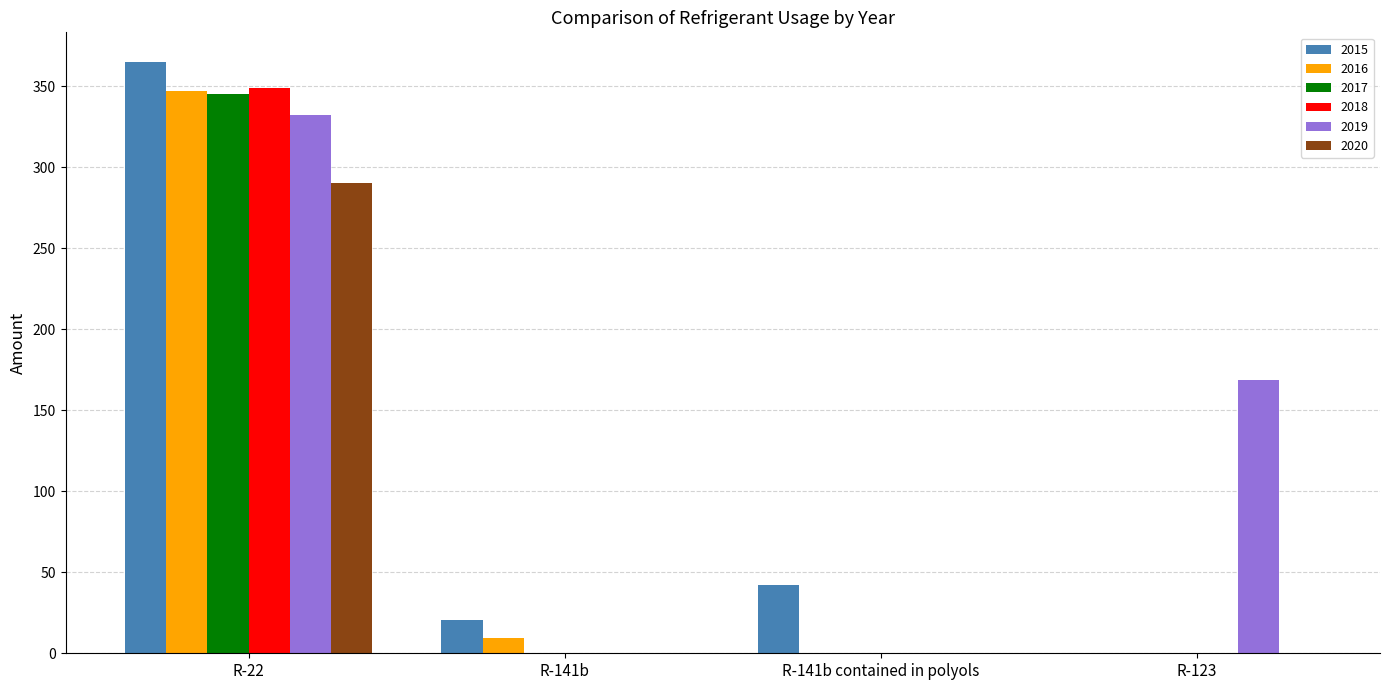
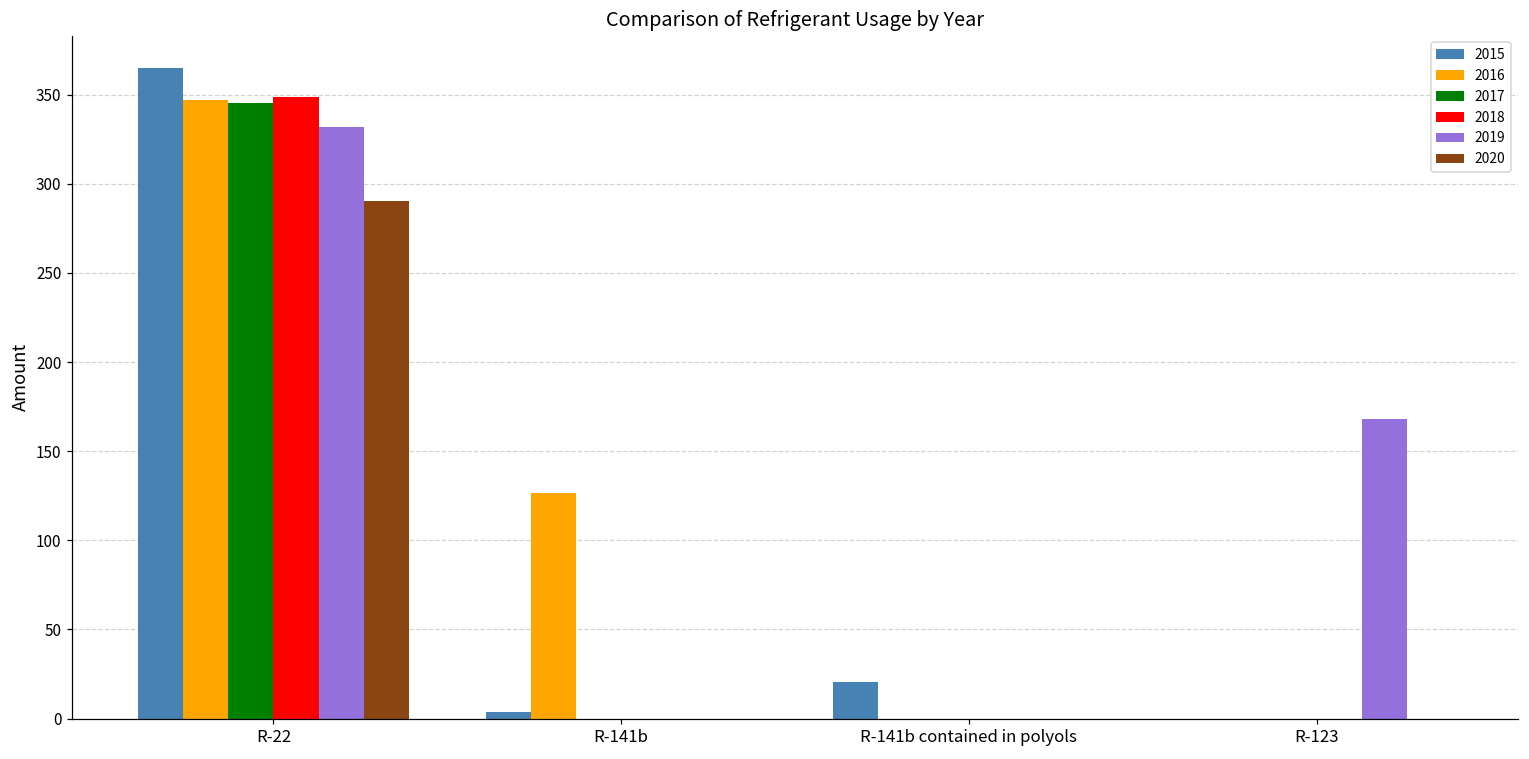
  {
    "2015": {
      "R-22": 365,
-     "R-141b": 20,
-     "R-141b contained in polyols": 42,
+     "R-141b": 4,
+     "R-141b contained in polyols": 21,
      "R-123": 0
    },
    "2016": {
      "R-22": 347,
-     "R-141b": 9,
+     "R-141b": 127,
      "R-141b contained in polyols": 0,
      "R-123": 0
    },
    "2017": {
      "R-22": 345,
      "R-141b": 0,
      "R-141b contained in polyols": 0,
      "R-123": 0
    },
    "2018": {
      "R-22": 349,
      "R-141b": 0,
      "R-141b contained in polyols": 0,
      "R-123": 0
    },
    "2019": {
      "R-22": 332,
      "R-141b": 0,
      "R-141b contained in polyols": 0,
      "R-123": 168
    },
    "2020": {
      "R-22": 290,
      "R-141b": 0,
      "R-141b contained in polyols": 0,
      "R-123": 0
    }
  }
